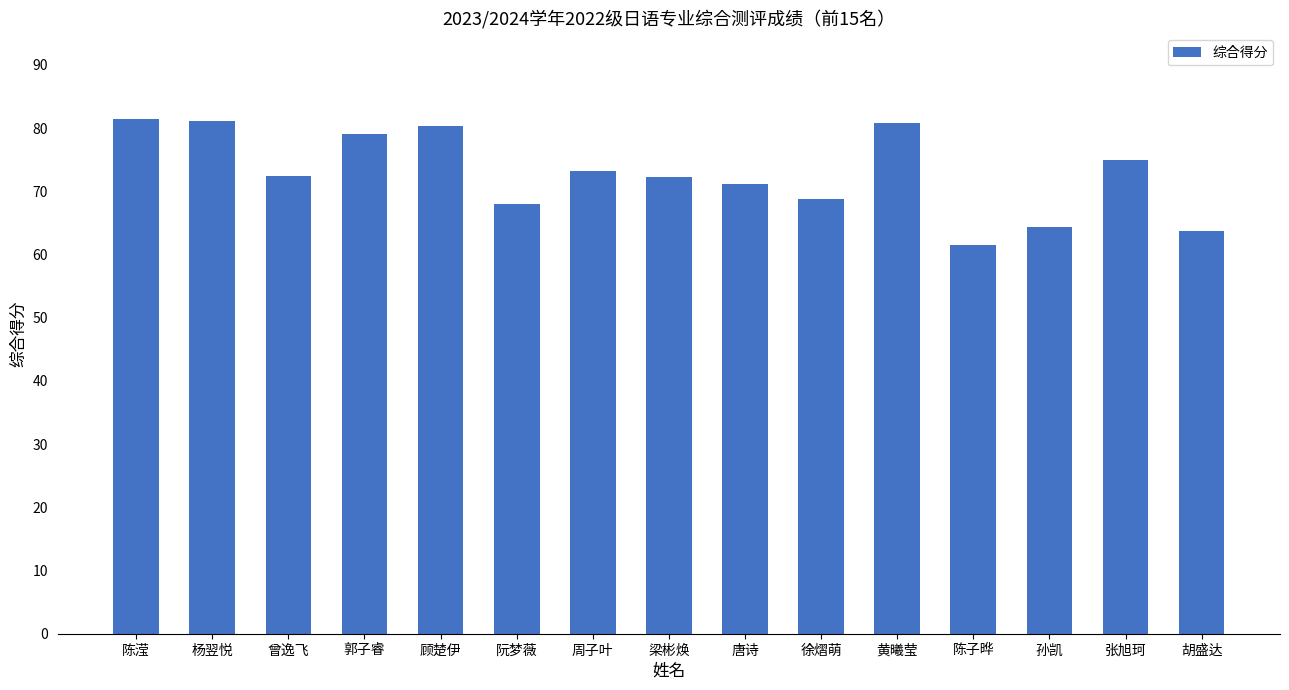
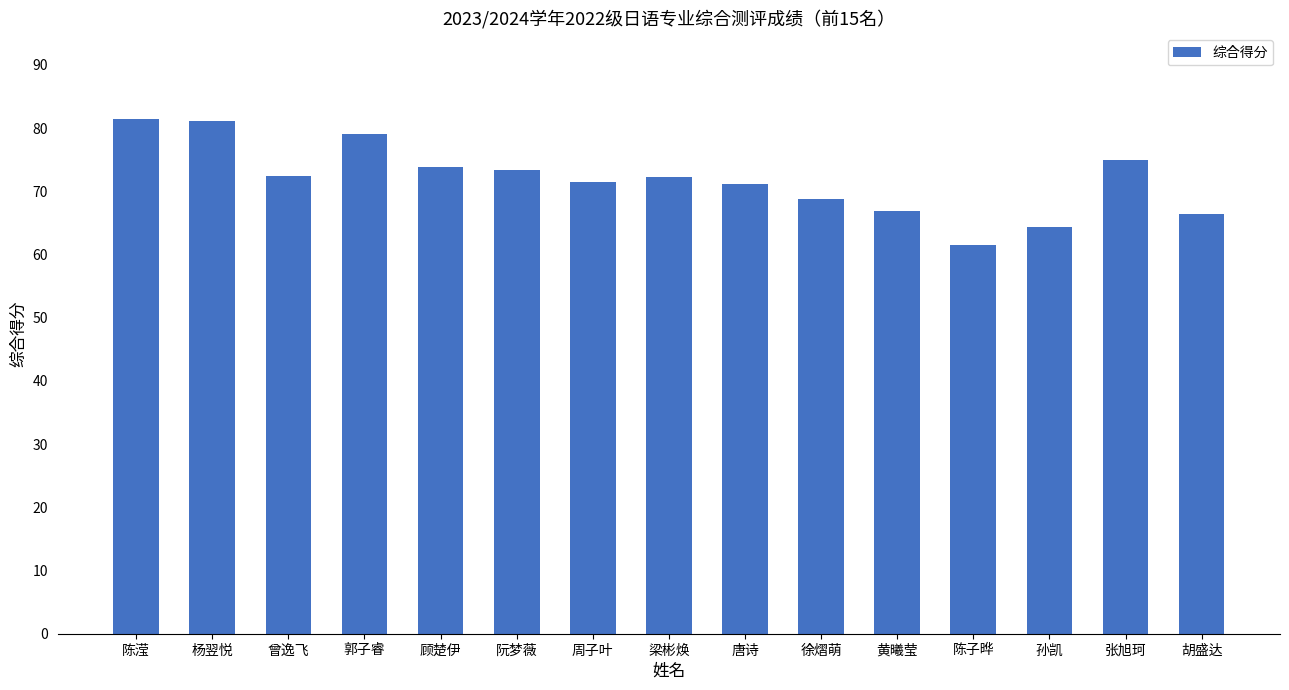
  {
    "陈滢": 81,
    "杨翌悦": 81,
    "曾逸飞": 72,
    "郭子睿": 79,
-   "顾楚伊": 80,
-   "阮梦薇": 68,
-   "周子叶": 73,
+   "顾楚伊": 74,
+   "阮梦薇": 73,
+   "周子叶": 71,
    "梁彬焕": 72,
    "唐诗": 71,
    "徐熠萌": 69,
-   "黄曦莹": 81,
+   "黄曦莹": 67,
    "陈子晔": 61,
    "孙凯": 64,
    "张旭珂": 75,
-   "胡盛达": 64
+   "胡盛达": 66
  }
